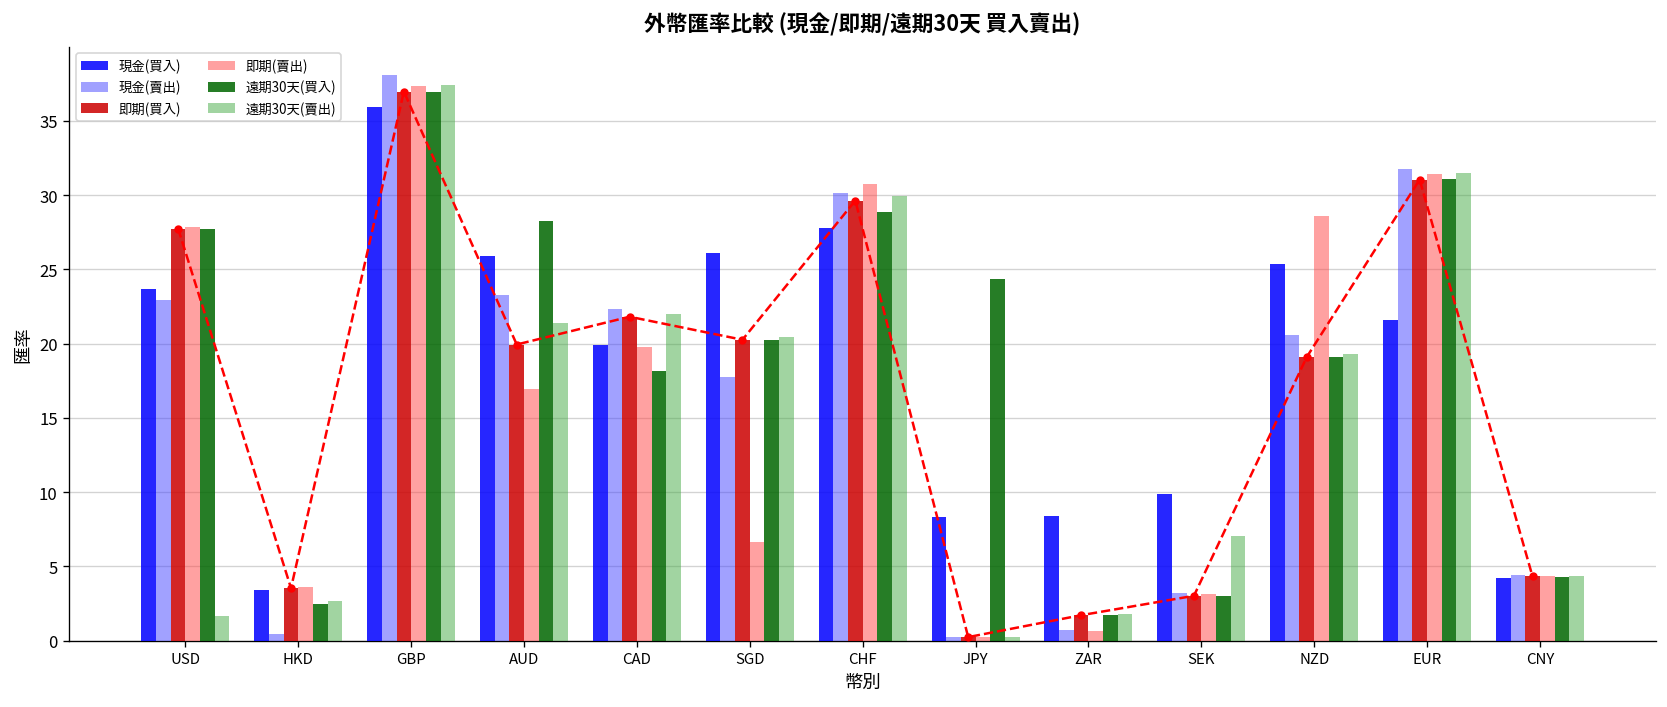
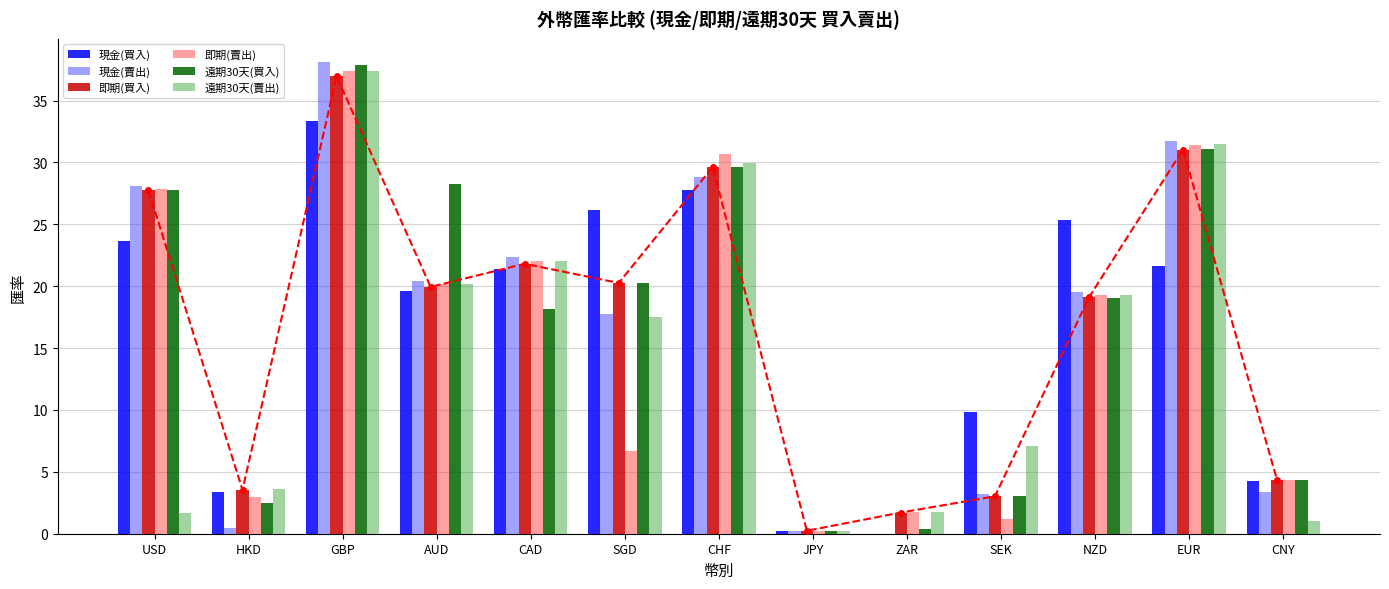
  {
    "現金(買入)": {
      "USD": 23.7,
      "HKD": 3.4,
-     "GBP": 36.0,
-     "AUD": 25.9,
-     "CAD": 19.9,
+     "GBP": 33.3,
+     "AUD": 19.7,
+     "CAD": 21.4,
      "SGD": 26.1,
      "CHF": 27.8,
-     "JPY": 8.3,
-     "ZAR": 8.4,
+     "JPY": 0.2,
+     "ZAR": 0.0,
      "SEK": 9.9,
      "NZD": 25.4,
      "EUR": 21.6,
      "CNY": 4.3
    },
    "現金(賣出)": {
-     "USD": 22.9,
+     "USD": 28.1,
      "HKD": 0.5,
      "GBP": 38.1,
-     "AUD": 23.3,
+     "AUD": 20.4,
      "CAD": 22.3,
      "SGD": 17.8,
-     "CHF": 30.2,
+     "CHF": 28.8,
      "JPY": 0.2,
-     "ZAR": 0.7,
+     "ZAR": 0.0,
      "SEK": 3.2,
-     "NZD": 20.6,
+     "NZD": 19.6,
      "EUR": 31.8,
-     "CNY": 4.4
+     "CNY": 3.4
    },
    "即期(賣出)": {
      "USD": 27.8,
-     "HKD": 3.6,
+     "HKD": 2.9,
      "GBP": 37.4,
-     "AUD": 17.0,
-     "CAD": 19.8,
+     "AUD": 20.1,
+     "CAD": 22.0,
      "SGD": 6.7,
      "CHF": 30.7,
      "JPY": 0.2,
-     "ZAR": 0.6,
-     "SEK": 3.1,
-     "NZD": 28.6,
+     "ZAR": 1.8,
+     "SEK": 1.2,
+     "NZD": 19.3,
      "EUR": 31.4,
      "CNY": 4.4
    },
    "遠期30天(買入)": {
      "USD": 27.7,
      "HKD": 2.5,
-     "GBP": 37.0,
+     "GBP": 37.8,
      "AUD": 28.3,
      "CAD": 18.2,
      "SGD": 20.2,
-     "CHF": 28.9,
-     "JPY": 24.3,
-     "ZAR": 1.7,
+     "CHF": 29.6,
+     "JPY": 0.2,
+     "ZAR": 0.4,
      "SEK": 3.0,
      "NZD": 19.1,
      "EUR": 31.1,
      "CNY": 4.3
    },
    "遠期30天(賣出)": {
      "USD": 1.6,
-     "HKD": 2.6,
+     "HKD": 3.6,
      "GBP": 37.4,
-     "AUD": 21.4,
+     "AUD": 20.2,
      "CAD": 22.0,
-     "SGD": 20.4,
+     "SGD": 17.5,
      "CHF": 29.9,
      "JPY": 0.2,
      "ZAR": 1.8,
      "SEK": 7.1,
      "NZD": 19.3,
      "EUR": 31.5,
-     "CNY": 4.4
+     "CNY": 1.1
    }
  }
